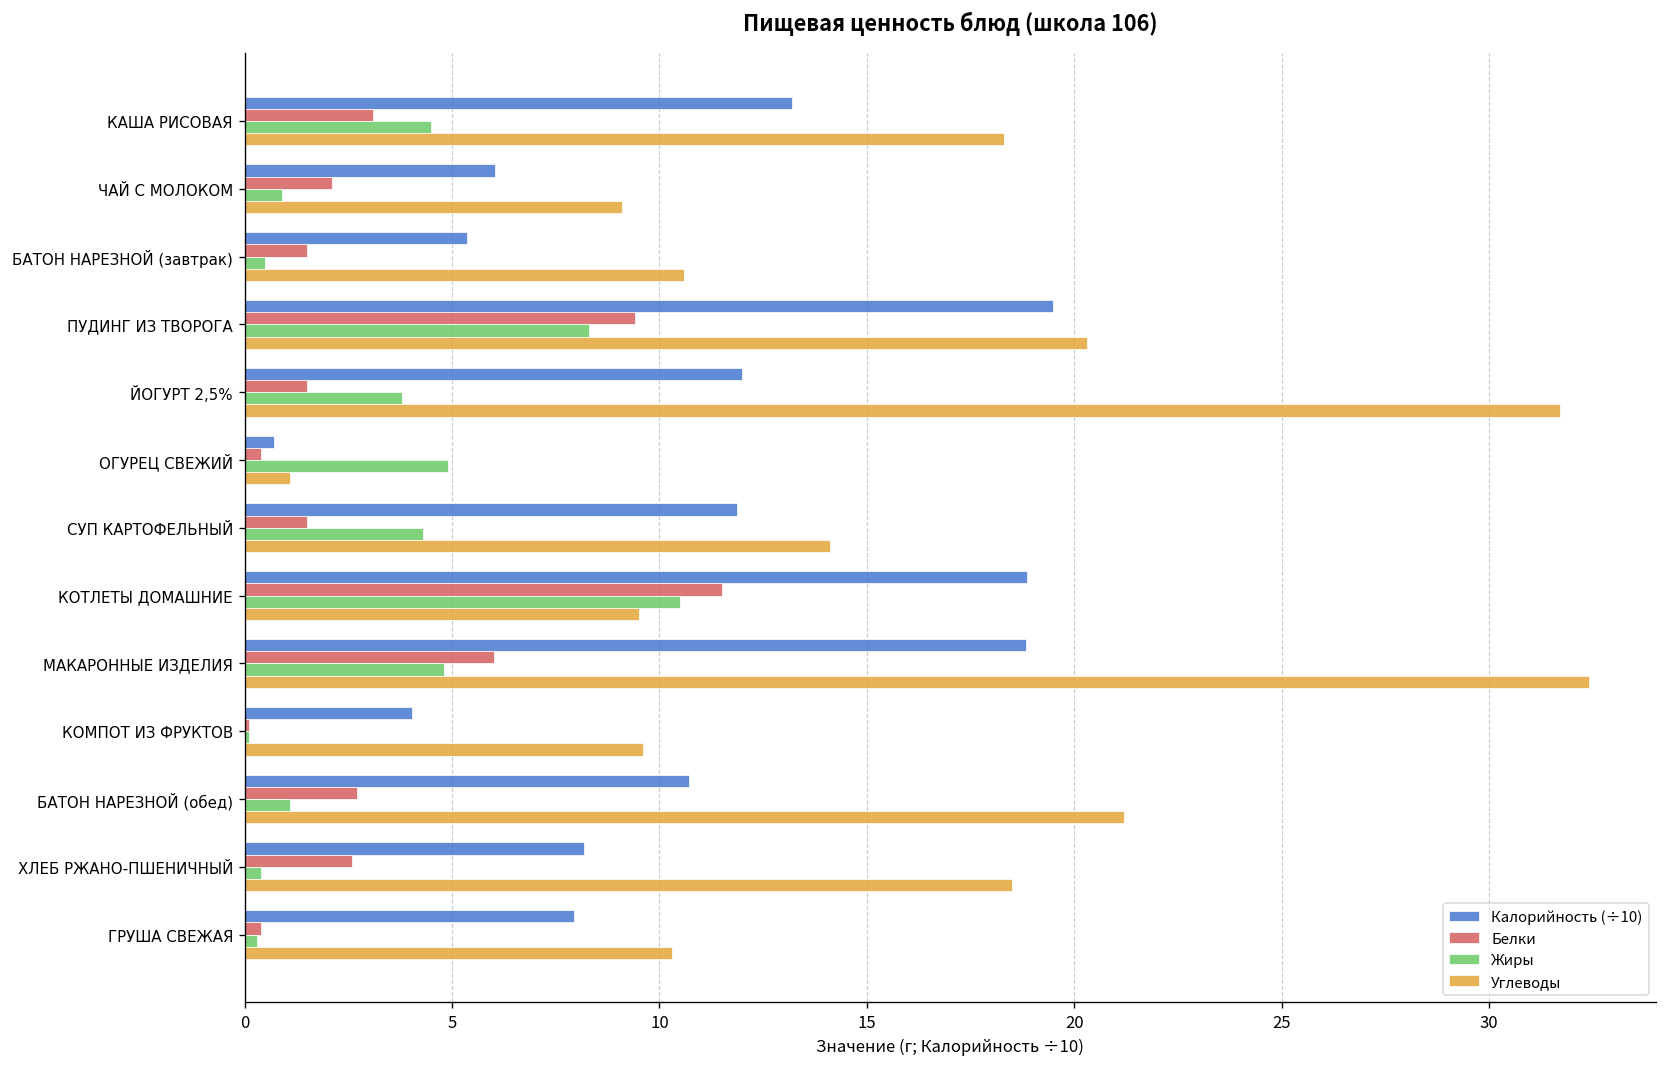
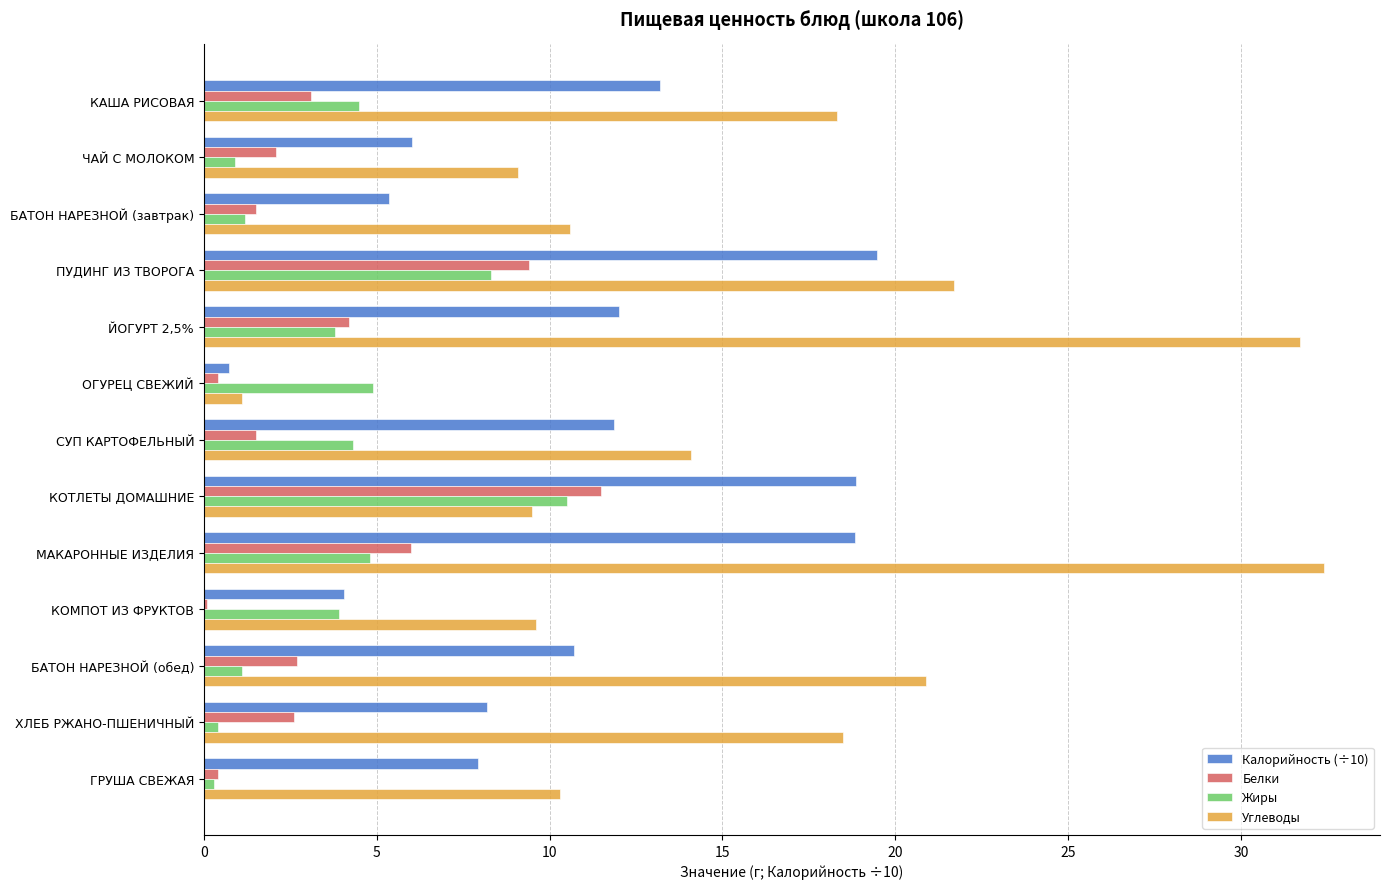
  {
    "Калорийность (÷10)": {
      "КАША РИСОВАЯ": 13.2,
      "ЧАЙ С МОЛОКОМ": 6.0,
      "БАТОН НАРЕЗНОЙ (завтрак)": 5.4,
      "ПУДИНГ ИЗ ТВОРОГА": 19.5,
      "ЙОГУРТ 2,5%": 12.0,
      "ОГУРЕЦ СВЕЖИЙ": 0.7,
      "СУП КАРТОФЕЛЬНЫЙ": 11.9,
      "КОТЛЕТЫ ДОМАШНИЕ": 18.9,
      "МАКАРОННЫЕ ИЗДЕЛИЯ": 18.8,
      "КОМПОТ ИЗ ФРУКТОВ": 4.0,
      "БАТОН НАРЕЗНОЙ (обед)": 10.7,
      "ХЛЕБ РЖАНО-ПШЕНИЧНЫЙ": 8.2,
      "ГРУША СВЕЖАЯ": 7.9
    },
    "Белки": {
      "КАША РИСОВАЯ": 3.1,
      "ЧАЙ С МОЛОКОМ": 2.1,
      "БАТОН НАРЕЗНОЙ (завтрак)": 1.5,
      "ПУДИНГ ИЗ ТВОРОГА": 9.4,
-     "ЙОГУРТ 2,5%": 1.5,
+     "ЙОГУРТ 2,5%": 4.2,
      "ОГУРЕЦ СВЕЖИЙ": 0.4,
      "СУП КАРТОФЕЛЬНЫЙ": 1.5,
      "КОТЛЕТЫ ДОМАШНИЕ": 11.5,
      "МАКАРОННЫЕ ИЗДЕЛИЯ": 6.0,
      "КОМПОТ ИЗ ФРУКТОВ": 0.1,
      "БАТОН НАРЕЗНОЙ (обед)": 2.7,
      "ХЛЕБ РЖАНО-ПШЕНИЧНЫЙ": 2.6,
      "ГРУША СВЕЖАЯ": 0.4
    },
    "Жиры": {
      "КАША РИСОВАЯ": 4.5,
      "ЧАЙ С МОЛОКОМ": 0.9,
-     "БАТОН НАРЕЗНОЙ (завтрак)": 0.5,
+     "БАТОН НАРЕЗНОЙ (завтрак)": 1.2,
      "ПУДИНГ ИЗ ТВОРОГА": 8.3,
      "ЙОГУРТ 2,5%": 3.8,
      "ОГУРЕЦ СВЕЖИЙ": 4.9,
      "СУП КАРТОФЕЛЬНЫЙ": 4.3,
      "КОТЛЕТЫ ДОМАШНИЕ": 10.5,
      "МАКАРОННЫЕ ИЗДЕЛИЯ": 4.8,
-     "КОМПОТ ИЗ ФРУКТОВ": 0.1,
+     "КОМПОТ ИЗ ФРУКТОВ": 3.9,
      "БАТОН НАРЕЗНОЙ (обед)": 1.1,
      "ХЛЕБ РЖАНО-ПШЕНИЧНЫЙ": 0.4,
      "ГРУША СВЕЖАЯ": 0.3
    },
    "Углеводы": {
      "КАША РИСОВАЯ": 18.3,
      "ЧАЙ С МОЛОКОМ": 9.1,
      "БАТОН НАРЕЗНОЙ (завтрак)": 10.6,
-     "ПУДИНГ ИЗ ТВОРОГА": 20.3,
+     "ПУДИНГ ИЗ ТВОРОГА": 21.7,
      "ЙОГУРТ 2,5%": 31.7,
      "ОГУРЕЦ СВЕЖИЙ": 1.1,
      "СУП КАРТОФЕЛЬНЫЙ": 14.1,
      "КОТЛЕТЫ ДОМАШНИЕ": 9.5,
      "МАКАРОННЫЕ ИЗДЕЛИЯ": 32.4,
      "КОМПОТ ИЗ ФРУКТОВ": 9.6,
-     "БАТОН НАРЕЗНОЙ (обед)": 21.2,
+     "БАТОН НАРЕЗНОЙ (обед)": 20.9,
      "ХЛЕБ РЖАНО-ПШЕНИЧНЫЙ": 18.5,
      "ГРУША СВЕЖАЯ": 10.3
    }
  }
